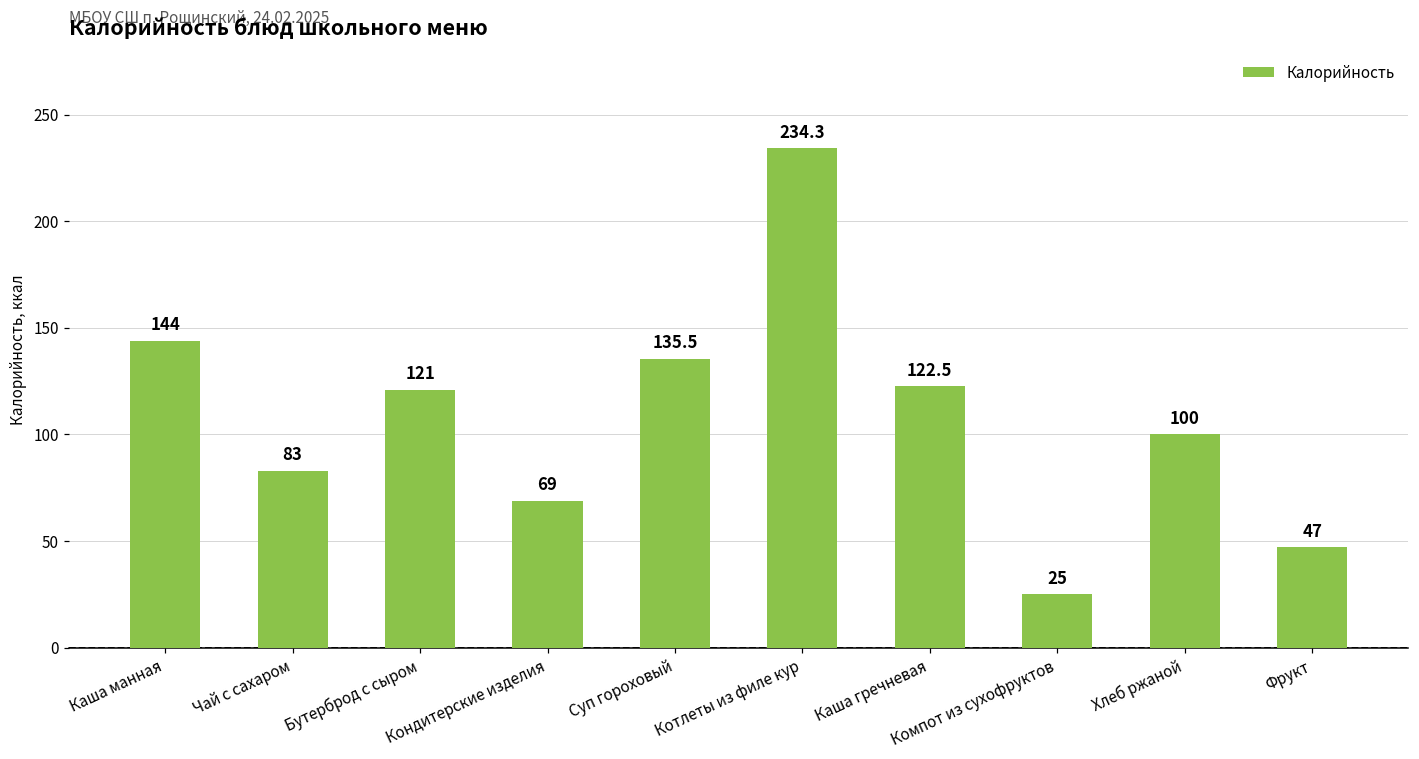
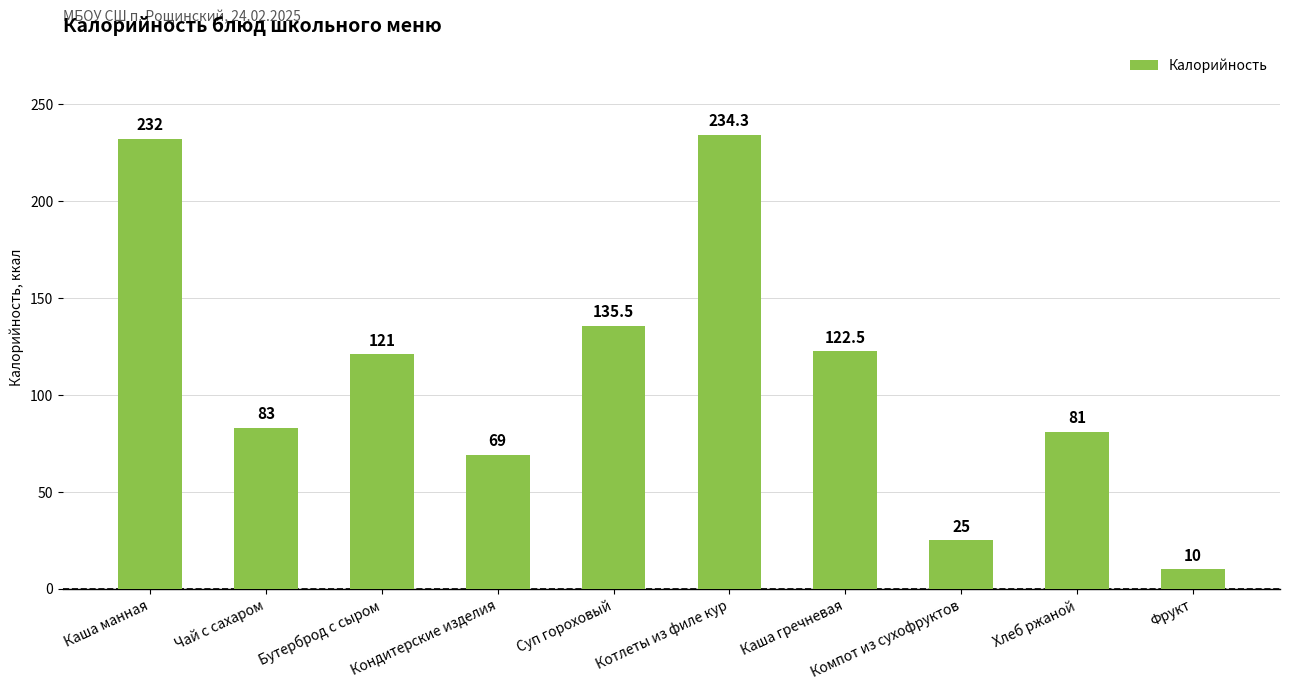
  {
-   "Каша манная": 144,
+   "Каша манная": 232,
    "Чай с сахаром": 83,
    "Бутерброд с сыром": 121,
    "Кондитерские изделия": 69,
    "Суп гороховый": 135.5,
    "Котлеты из филе кур": 234.3,
    "Каша гречневая": 122.5,
    "Компот из сухофруктов": 25,
-   "Хлеб ржаной": 100,
-   "Фрукт": 47
+   "Хлеб ржаной": 81,
+   "Фрукт": 10
  }
